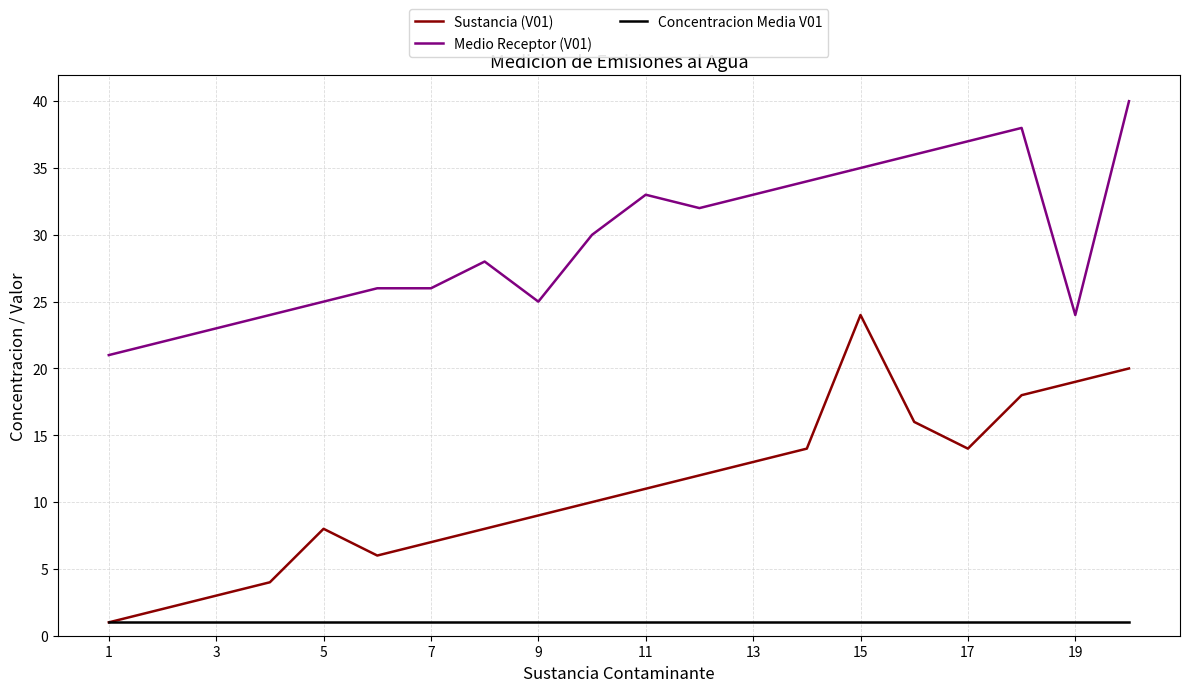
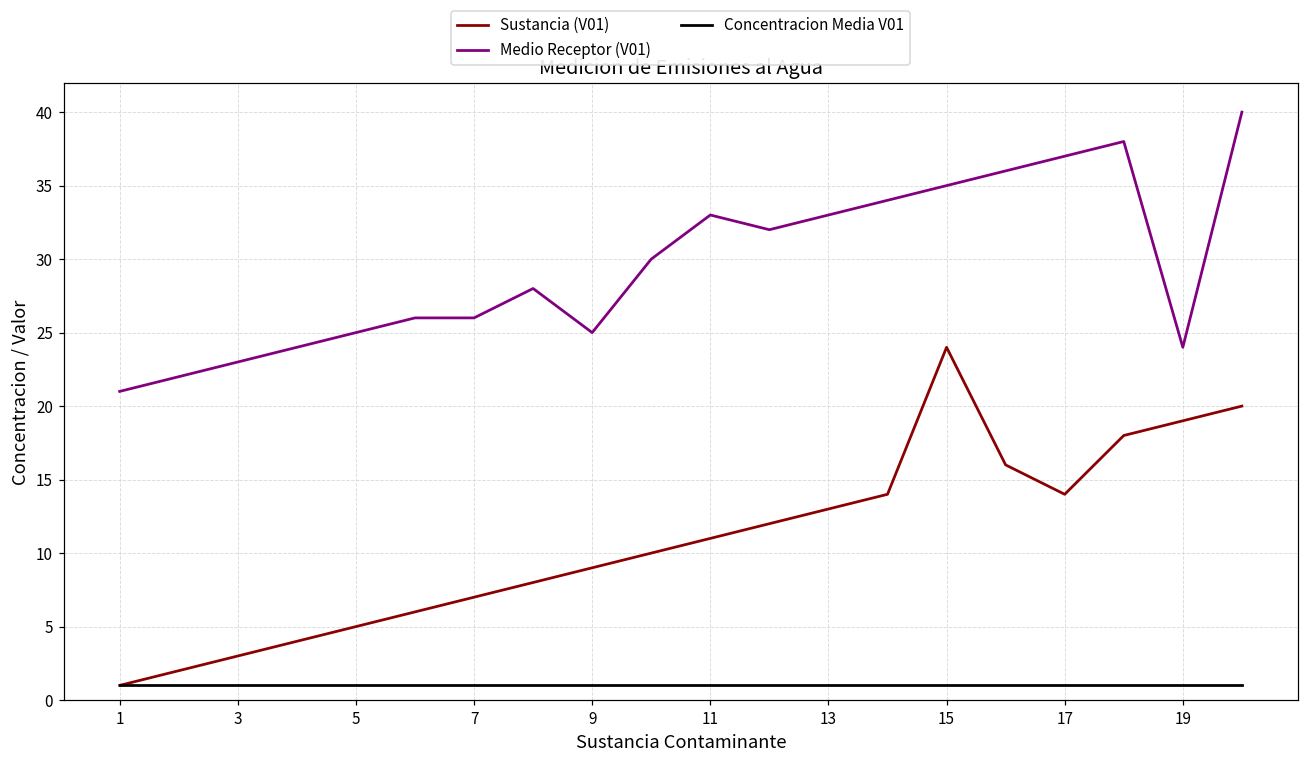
  {
    "Sustancia (V01)": {
      "3": 3,
-     "5": 8,
+     "5": 5,
      "7": 7,
      "9": 9,
      "11": 11,
      "13": 13,
      "15": 24,
      "17": 14,
      "19": 19
    },
    "Medio Receptor (V01)": {
      "1": 21,
      "3": 23,
      "5": 25,
      "7": 26,
      "9": 25,
      "11": 33,
      "13": 33,
      "15": 35,
      "17": 37,
      "19": 24
    },
    "Concentracion Media V01": {
      "3": 1,
      "5": 1,
      "7": 1,
      "9": 1,
      "11": 1,
      "13": 1,
      "15": 1,
      "17": 1,
      "19": 1
    }
  }
